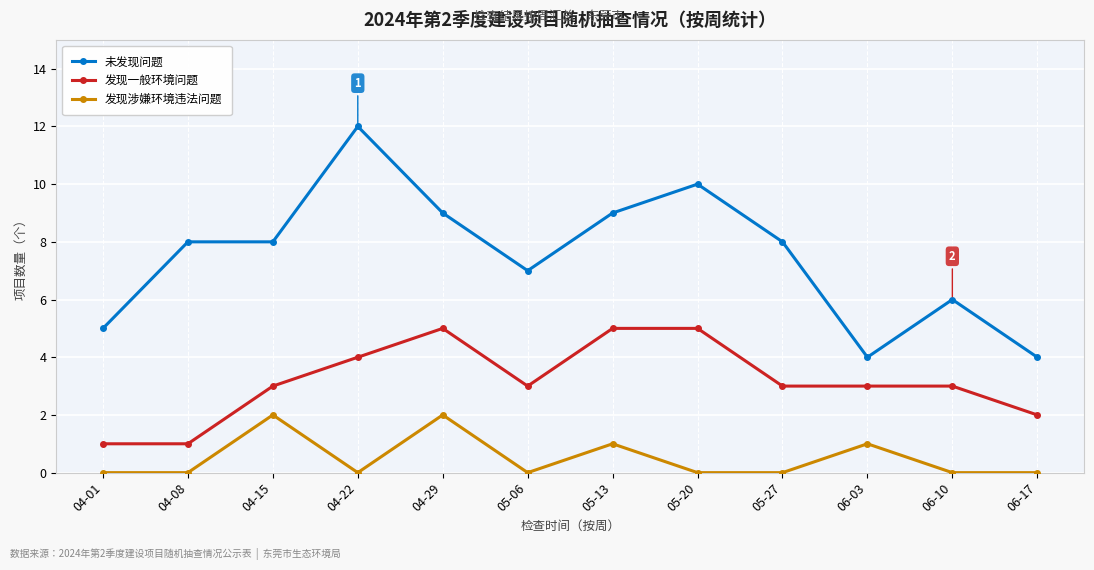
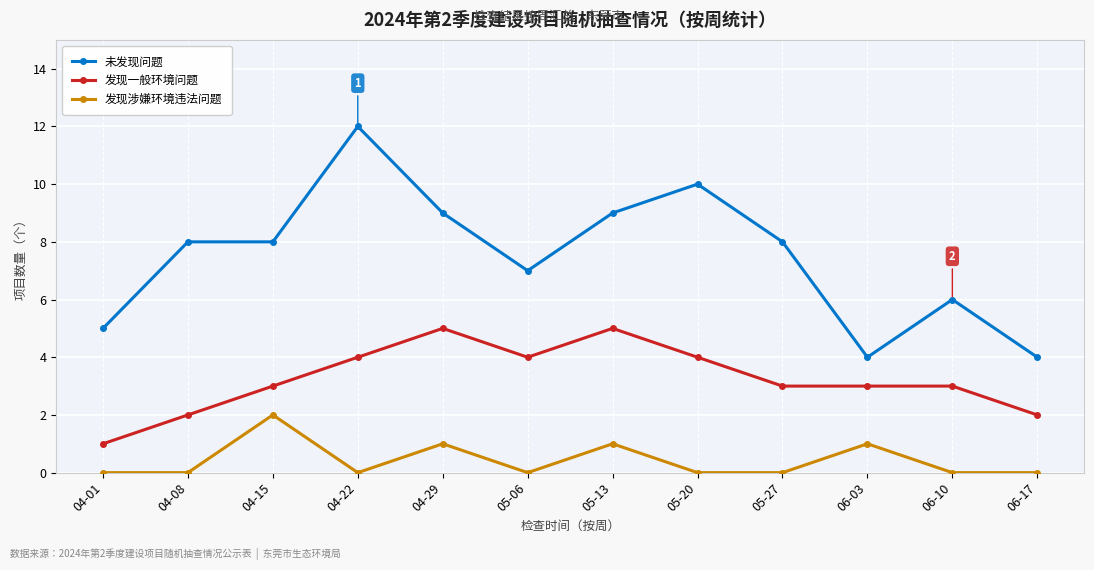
  {
    "未发现问题": {
      "04-01": 5,
      "04-08": 8,
      "04-15": 8,
      "04-29": 9,
      "05-06": 7,
      "05-13": 9,
      "05-20": 10,
      "05-27": 8,
      "06-03": 4,
      "06-17": 4
    },
    "发现一般环境问题": {
      "04-01": 1,
-     "04-08": 1,
+     "04-08": 2,
      "04-15": 3,
      "04-22": 4,
      "04-29": 5,
-     "05-06": 3,
+     "05-06": 4,
      "05-13": 5,
-     "05-20": 5,
+     "05-20": 4,
      "05-27": 3,
      "06-03": 3,
      "06-10": 3,
      "06-17": 2
    },
    "发现涉嫌环境违法问题": {
      "04-01": 0,
      "04-08": 0,
      "04-15": 2,
      "04-22": 0,
-     "04-29": 2,
+     "04-29": 1,
      "05-06": 0,
      "05-13": 1,
      "05-20": 0,
      "05-27": 0,
      "06-03": 1,
      "06-10": 0,
      "06-17": 0
    }
  }
